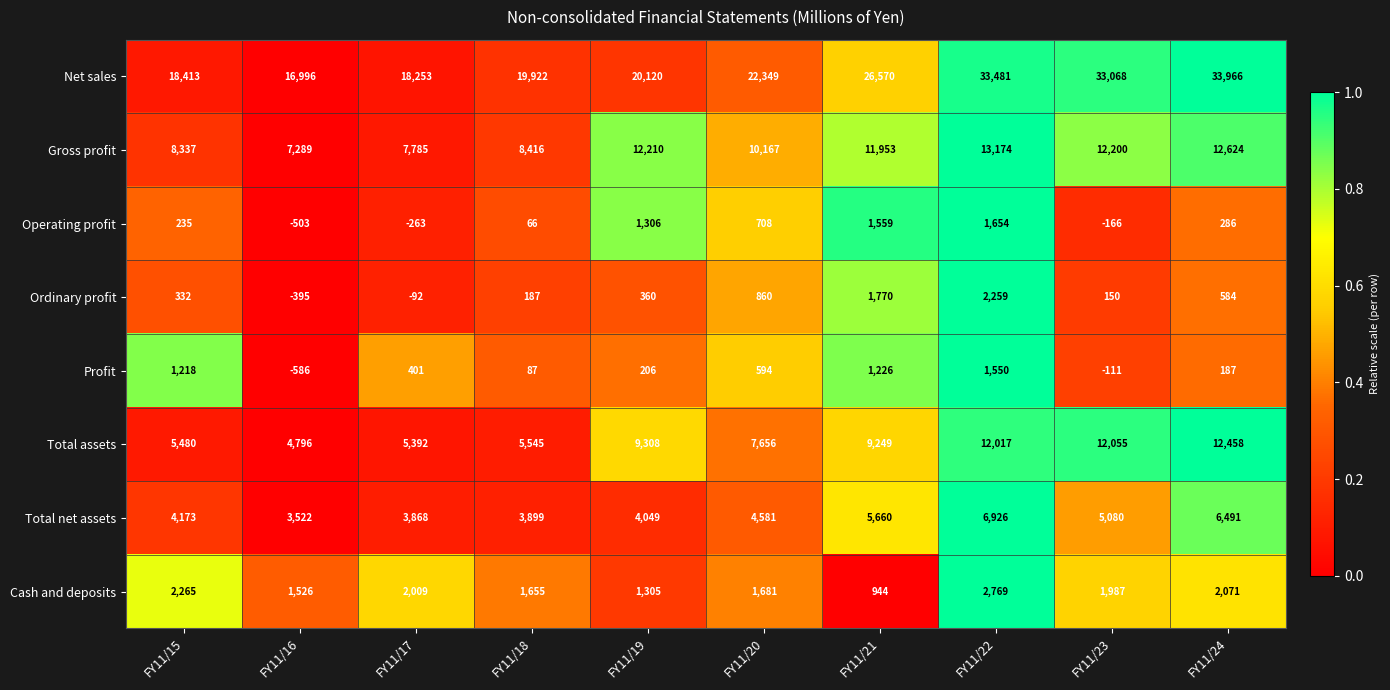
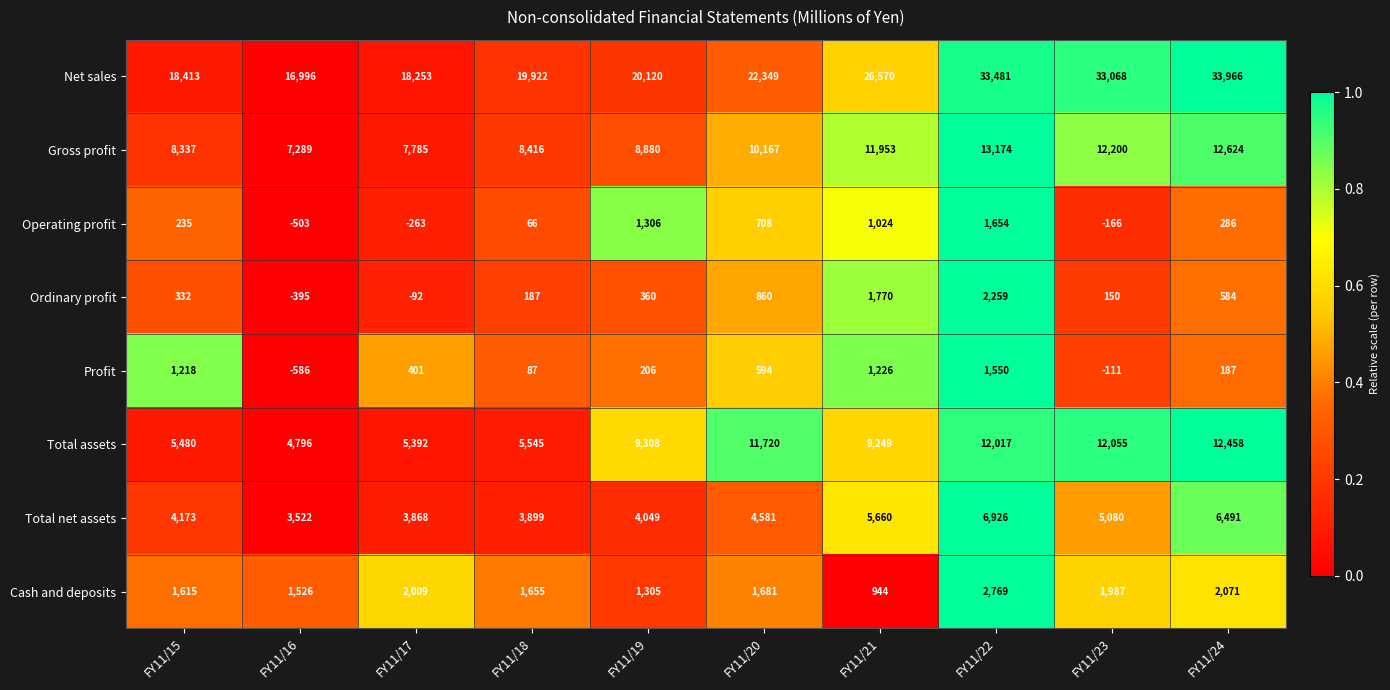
  {
    "Net sales": {
      "FY11/15": "18,413",
      "FY11/16": "16,996",
      "FY11/17": "18,253",
      "FY11/18": "19,922",
      "FY11/19": "20,120",
      "FY11/20": "22,349",
      "FY11/21": "26,570",
      "FY11/22": "33,481",
      "FY11/23": "33,068",
      "FY11/24": "33,966"
    },
    "Gross profit": {
      "FY11/15": "8,337",
      "FY11/16": "7,289",
      "FY11/17": "7,785",
      "FY11/18": "8,416",
-     "FY11/19": "12,210",
+     "FY11/19": "8,880",
      "FY11/20": "10,167",
      "FY11/21": "11,953",
      "FY11/22": "13,174",
      "FY11/23": "12,200",
      "FY11/24": "12,624"
    },
    "Operating profit": {
      "FY11/15": "235",
      "FY11/16": "-503",
      "FY11/17": "-263",
      "FY11/18": "66",
      "FY11/19": "1,306",
      "FY11/20": "708",
-     "FY11/21": "1,559",
+     "FY11/21": "1,024",
      "FY11/22": "1,654",
      "FY11/23": "-166",
      "FY11/24": "286"
    },
    "Ordinary profit": {
      "FY11/15": "332",
      "FY11/16": "-395",
      "FY11/17": "-92",
      "FY11/18": "187",
      "FY11/19": "360",
      "FY11/20": "860",
      "FY11/21": "1,770",
      "FY11/22": "2,259",
      "FY11/23": "150",
      "FY11/24": "584"
    },
    "Profit": {
      "FY11/15": "1,218",
      "FY11/16": "-586",
      "FY11/17": "401",
      "FY11/18": "87",
      "FY11/19": "206",
      "FY11/20": "594",
      "FY11/21": "1,226",
      "FY11/22": "1,550",
      "FY11/23": "-111",
      "FY11/24": "187"
    },
    "Total assets": {
      "FY11/15": "5,480",
      "FY11/16": "4,796",
      "FY11/17": "5,392",
      "FY11/18": "5,545",
      "FY11/19": "9,308",
-     "FY11/20": "7,656",
+     "FY11/20": "11,720",
      "FY11/21": "9,249",
      "FY11/22": "12,017",
      "FY11/23": "12,055",
      "FY11/24": "12,458"
    },
    "Total net assets": {
      "FY11/15": "4,173",
      "FY11/16": "3,522",
      "FY11/17": "3,868",
      "FY11/18": "3,899",
      "FY11/19": "4,049",
      "FY11/20": "4,581",
      "FY11/21": "5,660",
      "FY11/22": "6,926",
      "FY11/23": "5,080",
      "FY11/24": "6,491"
    },
    "Cash and deposits": {
-     "FY11/15": "2,265",
+     "FY11/15": "1,615",
      "FY11/16": "1,526",
      "FY11/17": "2,009",
      "FY11/18": "1,655",
      "FY11/19": "1,305",
      "FY11/20": "1,681",
      "FY11/21": "944",
      "FY11/22": "2,769",
      "FY11/23": "1,987",
      "FY11/24": "2,071"
    }
  }
